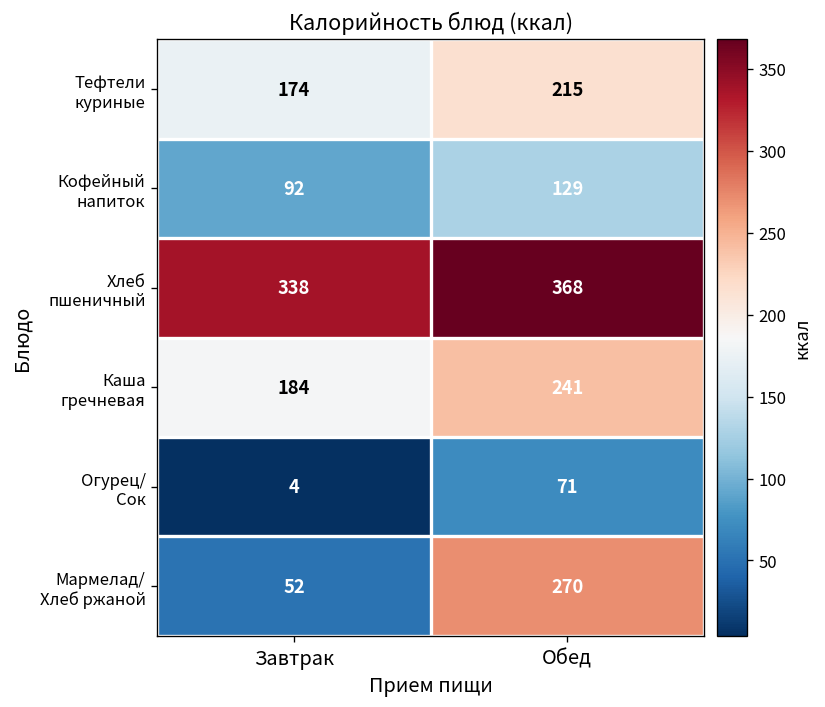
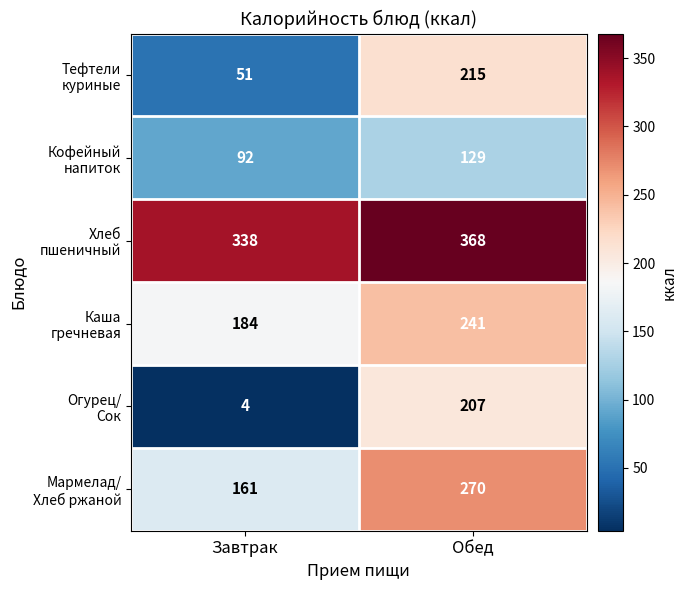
  {
    "Тефтели куриные": {
-     "Завтрак": 174,
+     "Завтрак": 51,
      "Обед": 215
    },
    "Кофейный напиток": {
      "Завтрак": 92,
      "Обед": 129
    },
    "Хлеб пшеничный": {
      "Завтрак": 338,
      "Обед": 368
    },
    "Каша гречневая": {
      "Завтрак": 184,
      "Обед": 241
    },
    "Огурец/ Сок": {
      "Завтрак": 4,
-     "Обед": 71
+     "Обед": 207
    },
    "Мармелад/ Хлеб ржаной": {
-     "Завтрак": 52,
+     "Завтрак": 161,
      "Обед": 270
    }
  }
